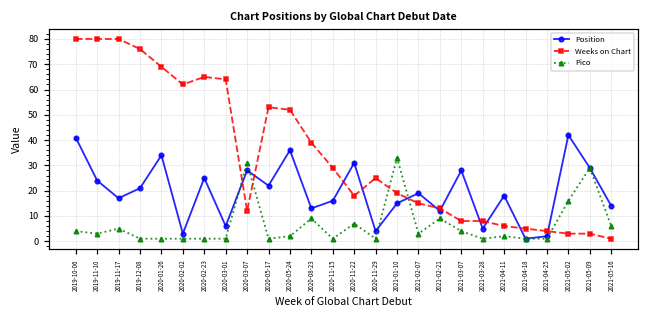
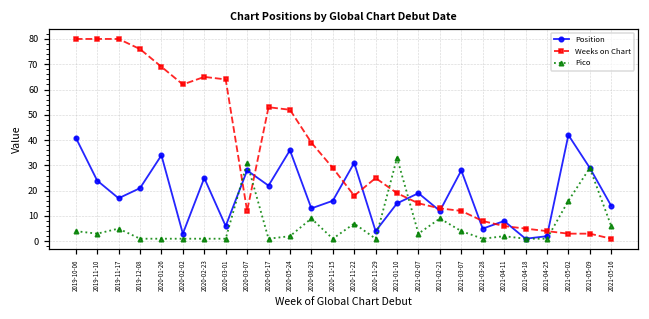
  {
    "Position": {
      "2019-10-06": 41,
      "2019-11-10": 24,
      "2019-11-17": 17,
      "2019-12-08": 21,
      "2020-01-26": 34,
      "2020-02-02": 3,
      "2020-02-23": 25,
      "2020-03-01": 6,
      "2020-03-07": 28,
      "2020-05-17": 22,
      "2020-05-24": 36,
      "2020-08-23": 13,
      "2020-11-15": 16,
      "2020-11-22": 31,
      "2020-11-29": 4,
      "2021-01-10": 15,
      "2021-02-07": 19,
      "2021-03-07": 28,
      "2021-03-28": 5,
-     "2021-04-11": 18,
+     "2021-04-11": 8,
      "2021-05-02": 42,
      "2021-05-16": 14
    },
    "Weeks on Chart": {
      "2019-10-06": 80,
      "2019-11-10": 80,
      "2019-11-17": 80,
      "2019-12-08": 76,
      "2020-01-26": 69,
      "2020-02-02": 62,
      "2020-02-23": 65,
      "2020-03-01": 64,
      "2020-03-07": 12,
      "2020-05-17": 53,
      "2020-05-24": 52,
      "2020-08-23": 39,
      "2020-11-15": 29,
      "2020-11-22": 18,
      "2020-11-29": 25,
      "2021-01-10": 19,
      "2021-02-07": 15,
-     "2021-03-07": 8,
+     "2021-03-07": 12,
      "2021-03-28": 8,
      "2021-04-11": 6,
      "2021-04-18": 5,
      "2021-04-25": 4,
      "2021-05-02": 3,
      "2021-05-09": 3,
      "2021-05-16": 1
    },
    "Pico": {
      "2019-10-06": 4,
      "2019-11-10": 3,
      "2019-11-17": 5,
      "2019-12-08": 1,
      "2020-01-26": 1,
      "2020-02-02": 1,
      "2020-02-23": 1,
      "2020-03-01": 1,
      "2020-03-07": 31,
      "2020-05-17": 1,
      "2020-05-24": 2,
      "2020-08-23": 9,
      "2020-11-15": 1,
      "2020-11-22": 7,
      "2020-11-29": 1,
      "2021-01-10": 33,
      "2021-02-07": 3,
      "2021-02-21": 9,
      "2021-03-07": 4,
      "2021-03-28": 1,
      "2021-04-11": 2,
      "2021-05-02": 16,
      "2021-05-16": 6
    }
  }
